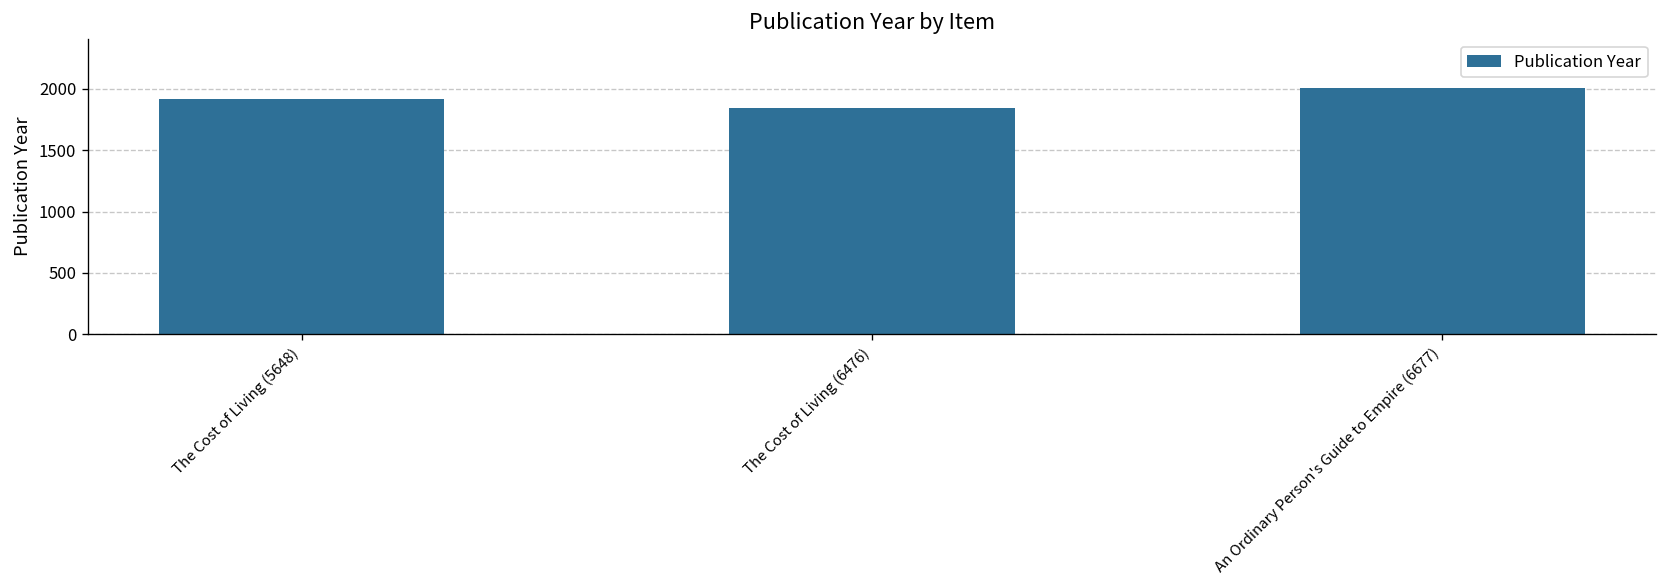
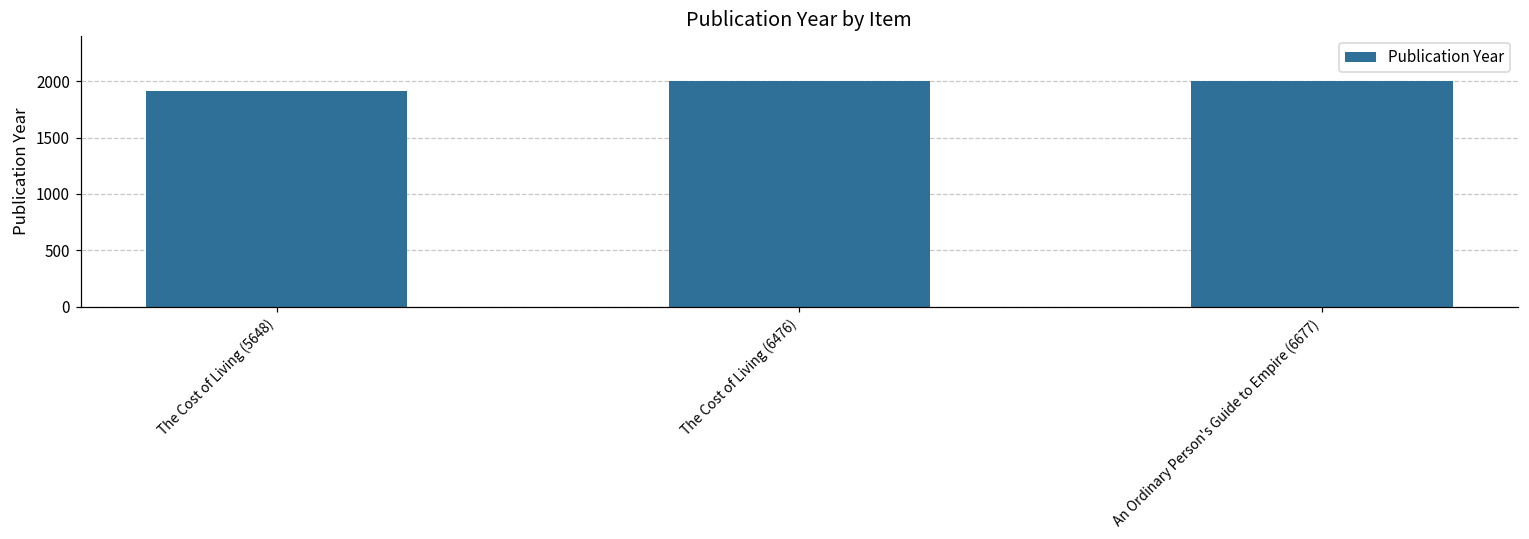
  {
    "The Cost of Living (5648)": 1910,
-   "The Cost of Living (6476)": 1840,
+   "The Cost of Living (6476)": 2000,
    "An Ordinary Person's Guide to Empire (6677)": 2010
  }
